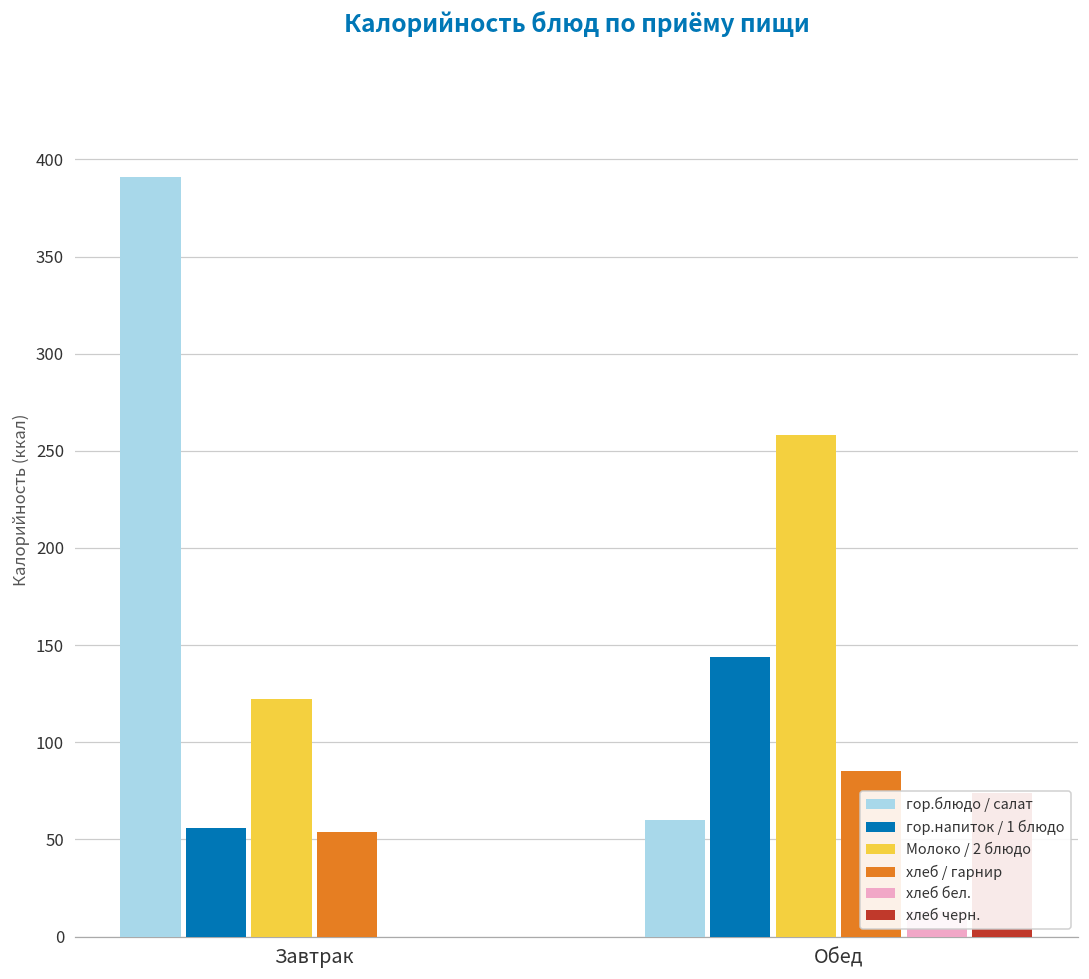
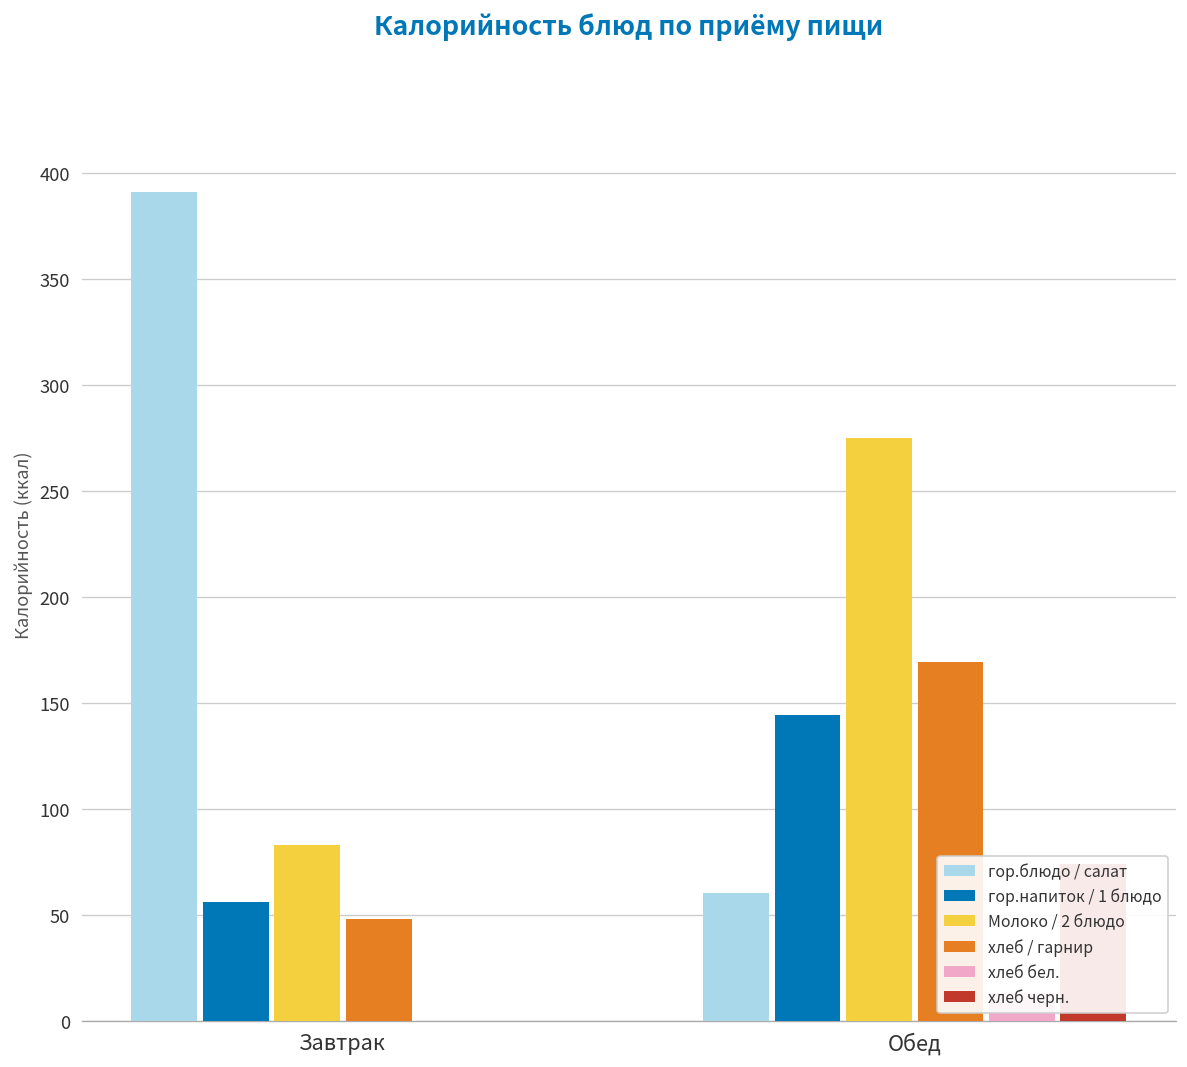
  {
    "гор.блюдо / салат": {
      "Завтрак": 391,
      "Обед": 60
    },
    "гор.напиток / 1 блюдо": {
      "Завтрак": 56,
      "Обед": 144
    },
    "Молоко / 2 блюдо": {
-     "Завтрак": 122,
-     "Обед": 258
+     "Завтрак": 83,
+     "Обед": 275
    },
    "хлеб / гарнир": {
-     "Завтрак": 54,
-     "Обед": 85
+     "Завтрак": 48,
+     "Обед": 169
    },
    "хлеб бел.": {
      "Завтрак": 0
    },
    "хлеб черн.": {
      "Завтрак": 0
    }
  }
